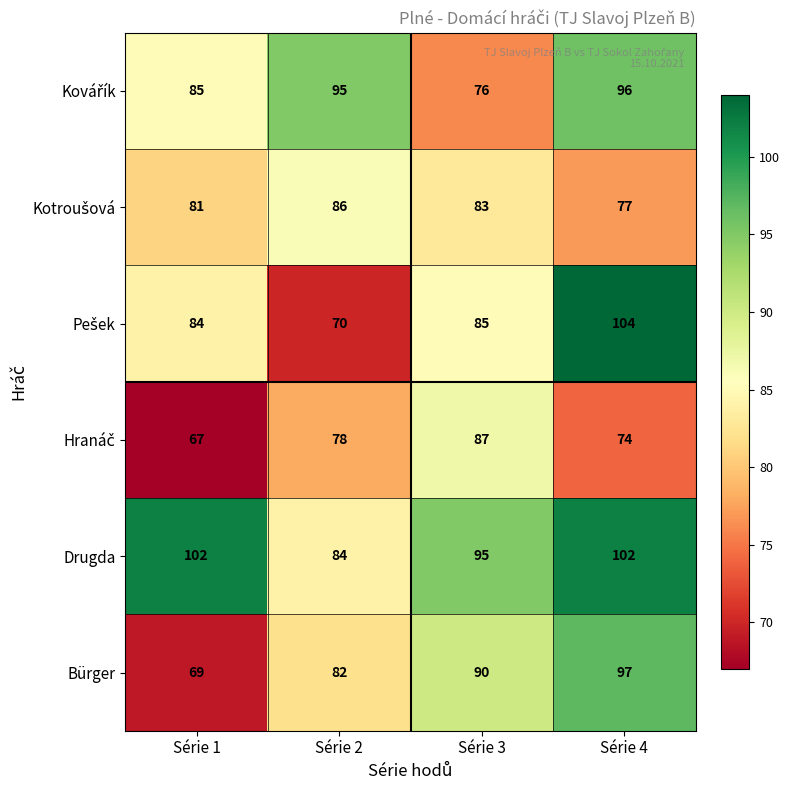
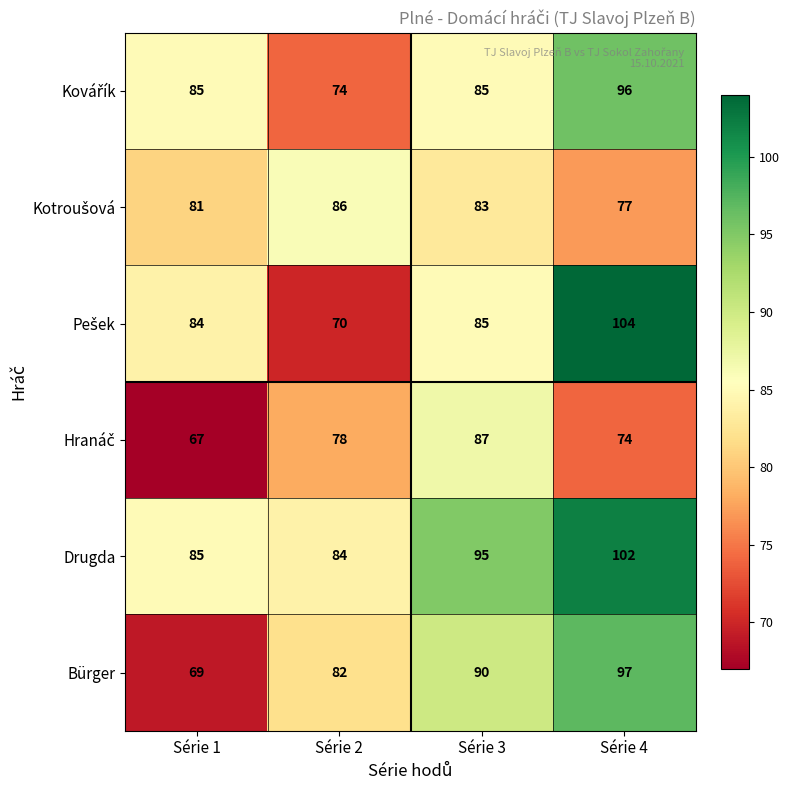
  {
    "Kovářík": {
      "Série 1": 85,
-     "Série 2": 95,
-     "Série 3": 76
+     "Série 2": 74,
+     "Série 3": 85
    },
    "Kotroušová": {
      "Série 1": 81,
      "Série 2": 86,
      "Série 3": 83,
      "Série 4": 77
    },
    "Pešek": {
      "Série 1": 84,
      "Série 2": 70,
      "Série 3": 85,
      "Série 4": 104
    },
    "Hranáč": {
      "Série 1": 67,
      "Série 2": 78,
      "Série 3": 87,
      "Série 4": 74
    },
    "Drugda": {
-     "Série 1": 102,
+     "Série 1": 85,
      "Série 2": 84,
      "Série 3": 95,
      "Série 4": 102
    },
    "Bürger": {
      "Série 1": 69,
      "Série 2": 82,
      "Série 3": 90,
      "Série 4": 97
    }
  }
